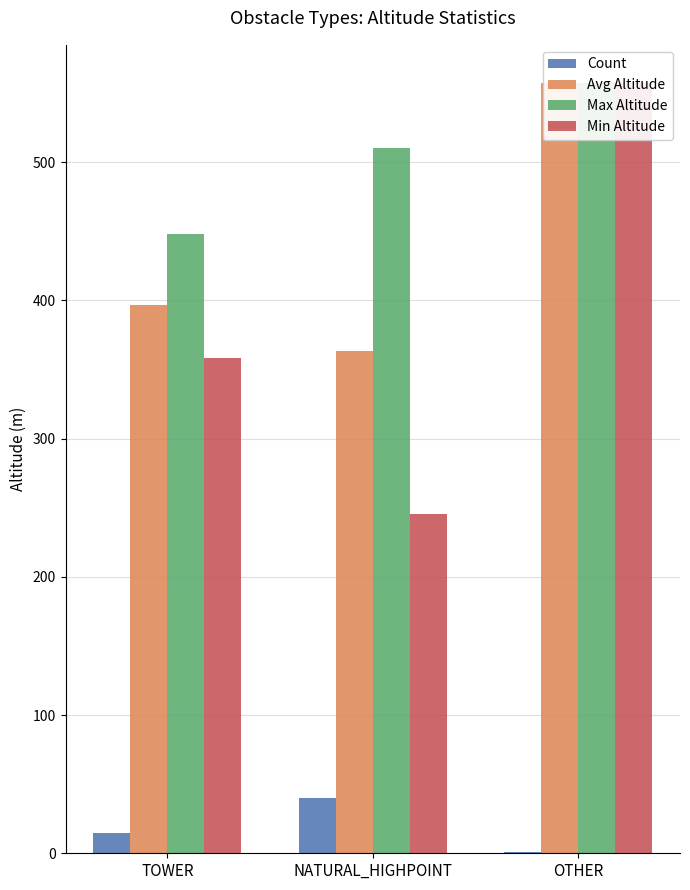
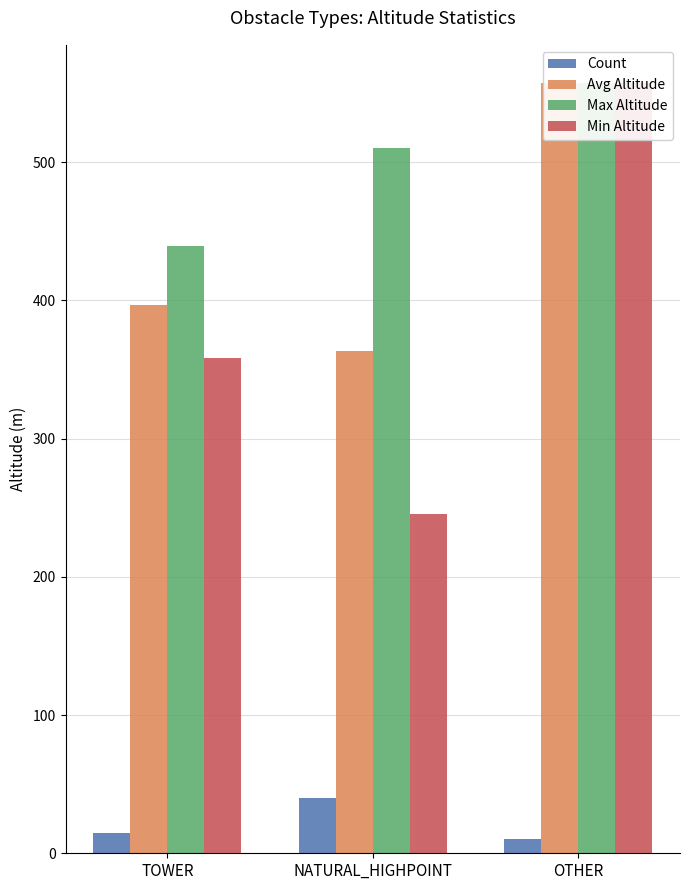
  {
    "Count": {
      "TOWER": 15,
      "NATURAL_HIGHPOINT": 40,
-     "OTHER": 1
+     "OTHER": 10
    },
    "Max Altitude": {
-     "TOWER": 448,
+     "TOWER": 439,
      "NATURAL_HIGHPOINT": 510
    }
  }
